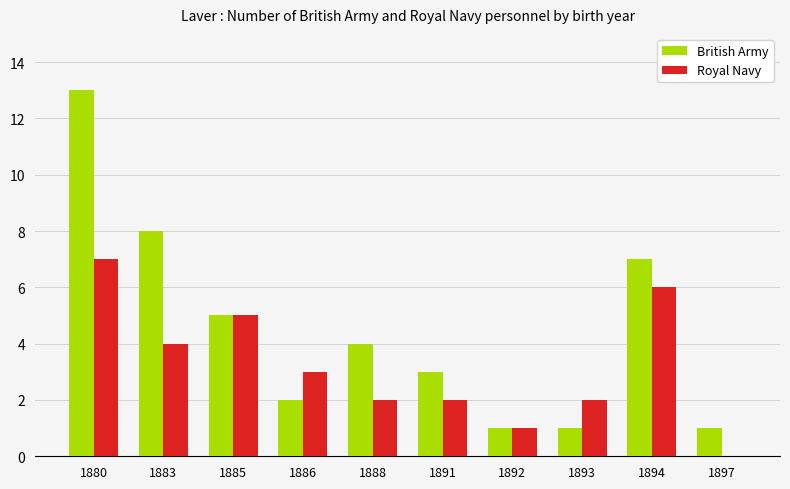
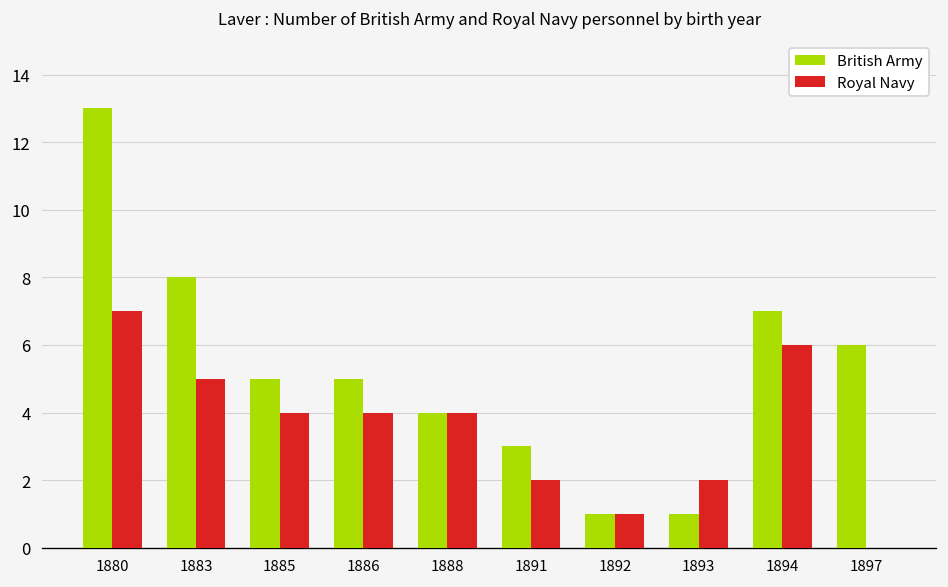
  {
    "British Army": {
      "1880": 13,
      "1883": 8,
      "1885": 5,
-     "1886": 2,
+     "1886": 5,
      "1888": 4,
      "1891": 3,
      "1892": 1,
      "1893": 1,
      "1894": 7,
-     "1897": 1
+     "1897": 6
    },
    "Royal Navy": {
      "1880": 7,
-     "1883": 4,
-     "1885": 5,
-     "1886": 3,
-     "1888": 2,
+     "1883": 5,
+     "1885": 4,
+     "1886": 4,
+     "1888": 4,
      "1891": 2,
      "1892": 1,
      "1893": 2,
      "1894": 6,
      "1897": 0
    }
  }
